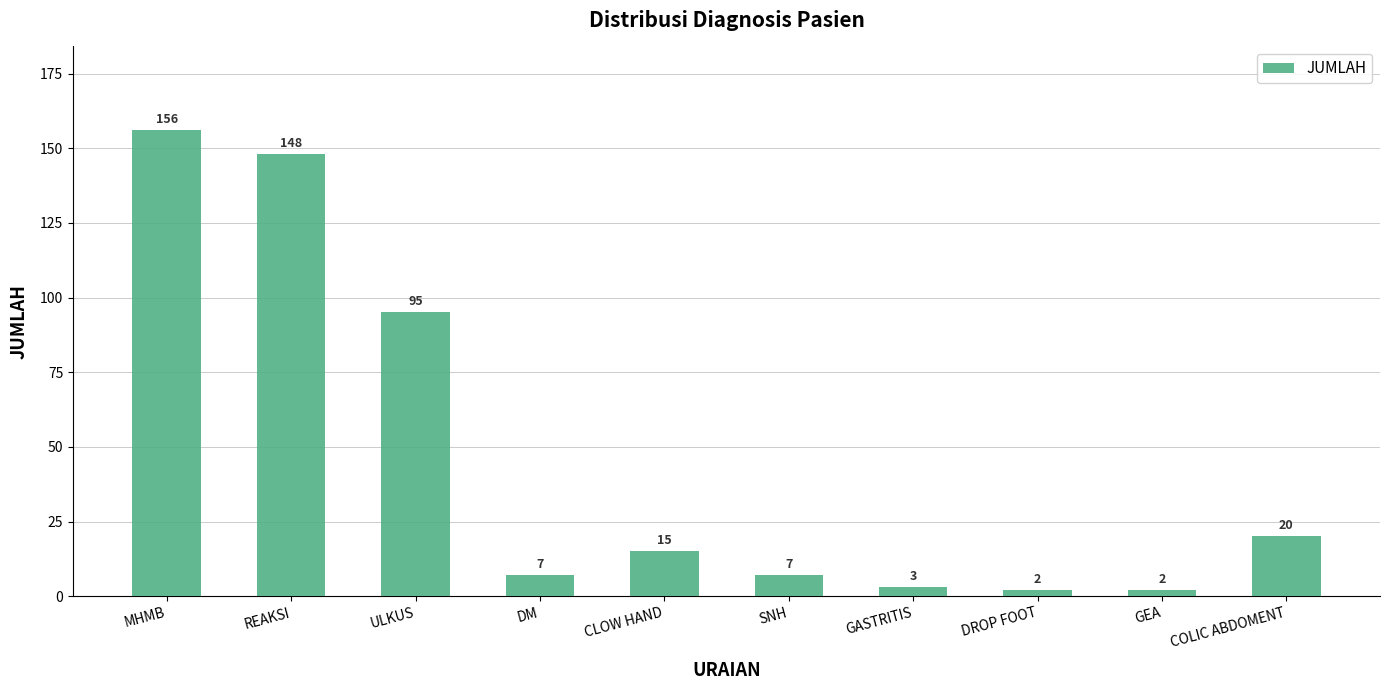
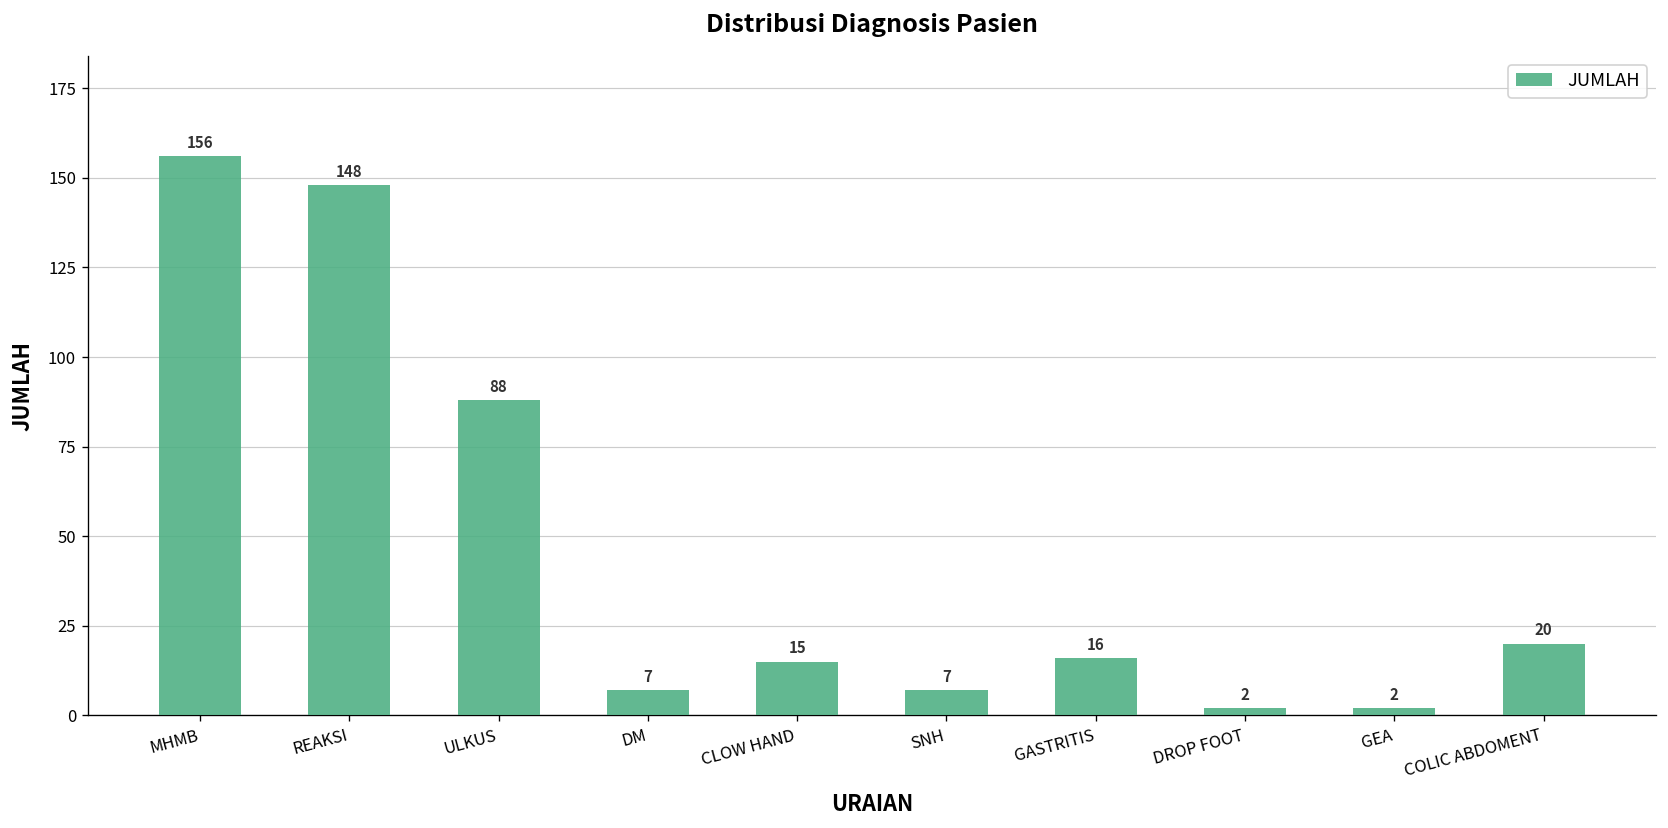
  {
    "MHMB": 156,
    "REAKSI": 148,
-   "ULKUS": 95,
+   "ULKUS": 88,
    "DM": 7,
    "CLOW HAND": 15,
    "SNH": 7,
-   "GASTRITIS": 3,
+   "GASTRITIS": 16,
    "DROP FOOT": 2,
    "GEA": 2,
    "COLIC ABDOMENT": 20
  }
